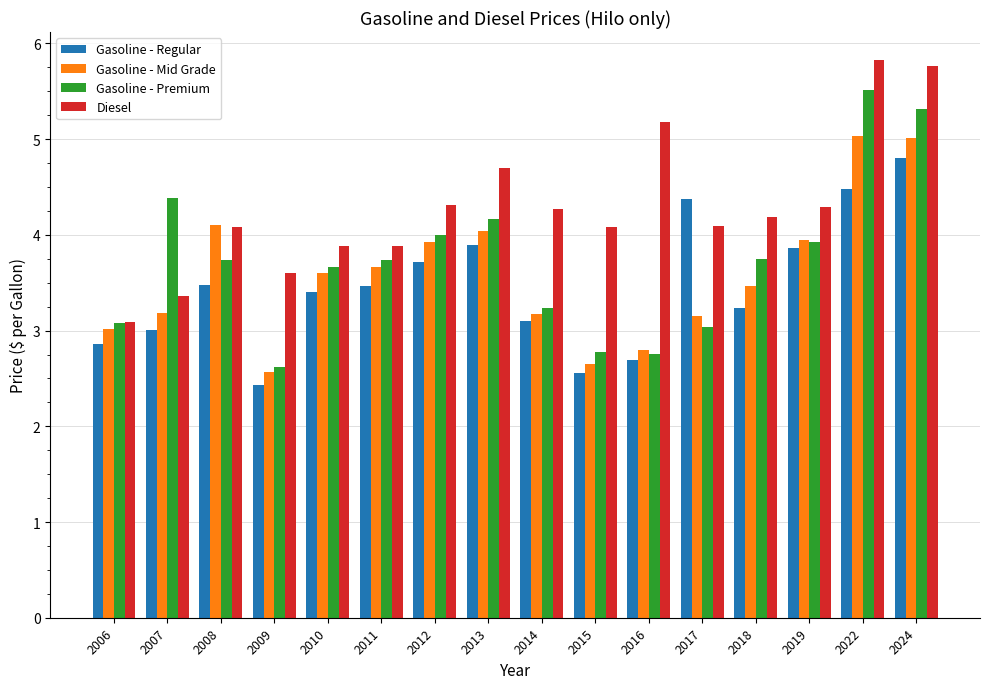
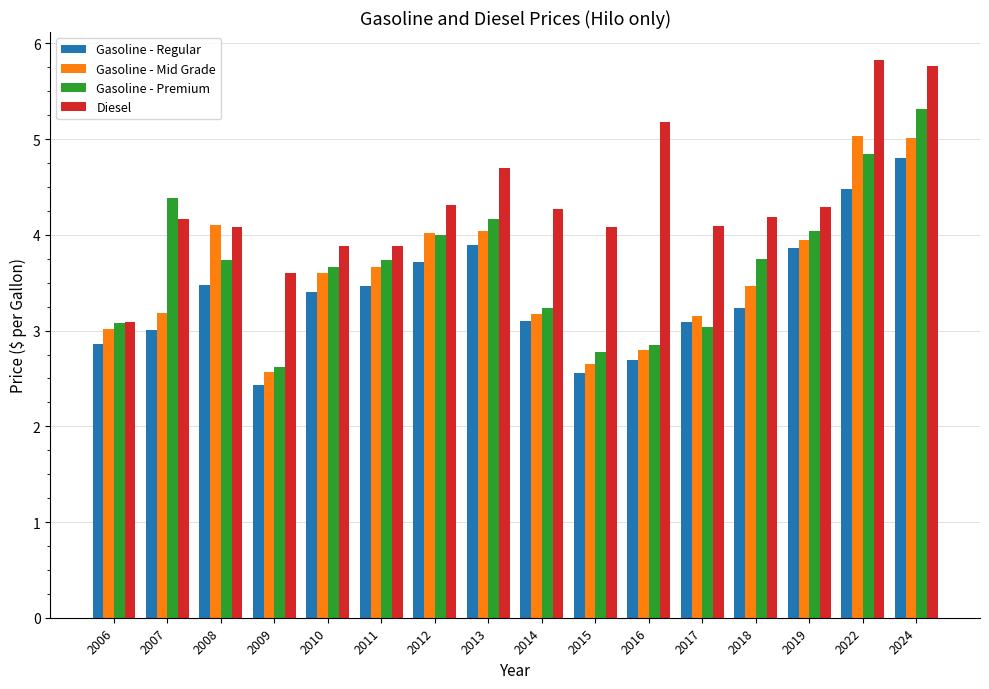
  {
    "Gasoline - Regular": {
      "2006": 2.9,
      "2007": 3.0,
      "2008": 3.5,
      "2009": 2.4,
      "2010": 3.4,
      "2011": 3.5,
      "2012": 3.7,
      "2013": 3.9,
      "2014": 3.1,
      "2015": 2.6,
      "2016": 2.7,
-     "2017": 4.4,
+     "2017": 3.1,
      "2018": 3.2,
      "2019": 3.9,
      "2022": 4.5,
      "2024": 4.8
    },
    "Gasoline - Mid Grade": {
      "2006": 3.0,
      "2007": 3.2,
      "2008": 4.1,
      "2009": 2.6,
      "2010": 3.6,
      "2011": 3.7,
-     "2012": 3.9,
+     "2012": 4.0,
      "2013": 4.0,
      "2014": 3.2,
      "2015": 2.7,
      "2016": 2.8,
      "2017": 3.1,
      "2018": 3.5,
      "2019": 4.0,
      "2022": 5.0,
      "2024": 5.0
    },
    "Gasoline - Premium": {
      "2006": 3.1,
      "2007": 4.4,
      "2008": 3.7,
      "2009": 2.6,
      "2010": 3.7,
      "2011": 3.7,
      "2012": 4.0,
      "2013": 4.2,
      "2014": 3.2,
      "2015": 2.8,
-     "2016": 2.76,
+     "2016": 2.85,
      "2017": 3.0,
      "2018": 3.8,
-     "2019": 3.9,
-     "2022": 5.5,
+     "2019": 4.0,
+     "2022": 4.8,
      "2024": 5.3
    },
    "Diesel": {
      "2006": 3.1,
-     "2007": 3.4,
+     "2007": 4.2,
      "2008": 4.1,
      "2009": 3.6,
      "2010": 3.9,
      "2011": 3.9,
      "2012": 4.3,
      "2013": 4.7,
      "2014": 4.3,
      "2015": 4.1,
      "2016": 5.2,
      "2017": 4.1,
      "2018": 4.2,
      "2019": 4.3,
      "2022": 5.8,
      "2024": 5.8
    }
  }
